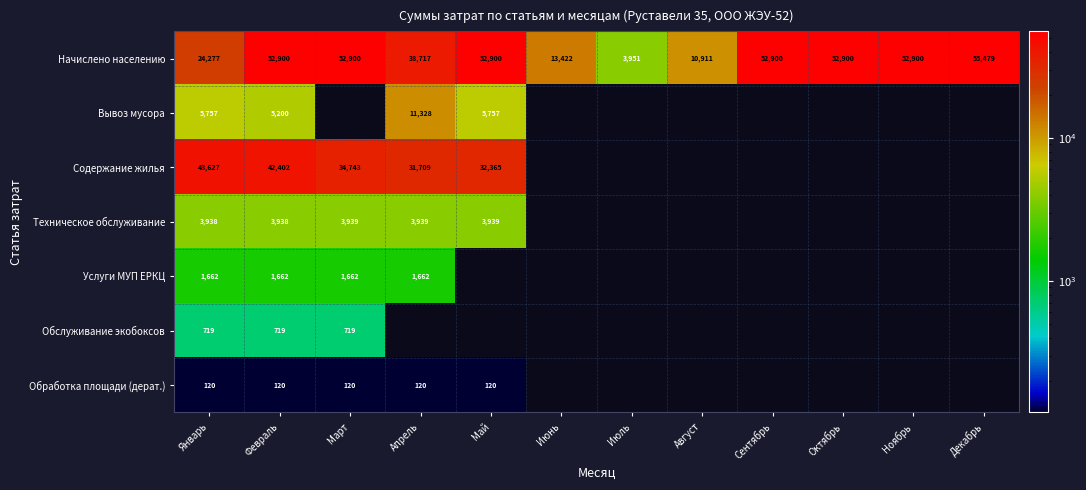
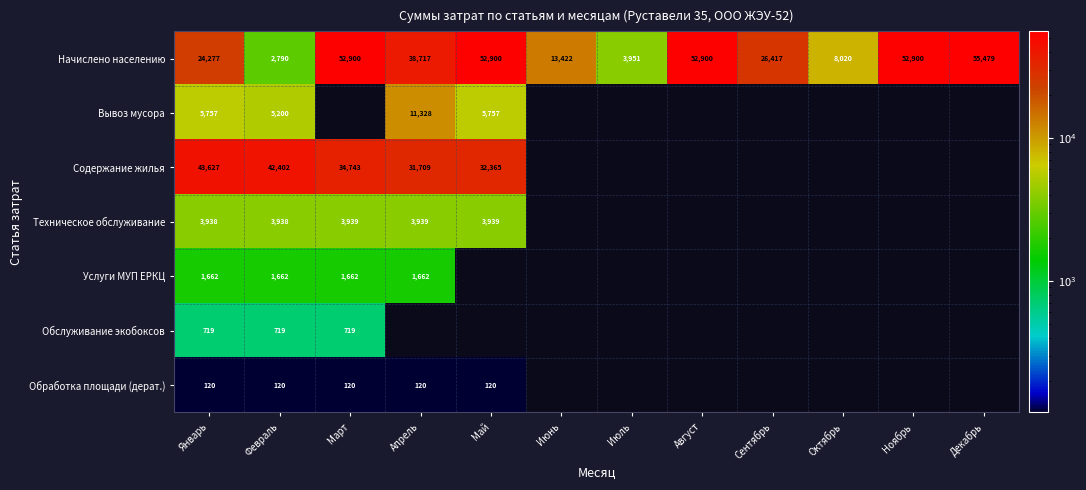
  {
    "Начислено населению": {
      "Январь": "24,277",
-     "Февраль": "52,900",
+     "Февраль": "2,790",
      "Март": "52,900",
      "Апрель": "38,717",
      "Май": "52,900",
      "Июнь": "13,422",
      "Июль": "3,951",
-     "Август": "10,911",
-     "Сентябрь": "52,900",
-     "Октябрь": "52,900",
+     "Август": "52,900",
+     "Сентябрь": "26,417",
+     "Октябрь": "8,020",
      "Ноябрь": "52,900",
      "Декабрь": "55,479"
    },
    "Вывоз мусора": {
      "Январь": "5,757",
      "Февраль": "5,200",
      "Апрель": "11,328",
      "Май": "5,757"
    },
    "Содержание жилья": {
      "Январь": "43,627",
      "Февраль": "42,402",
      "Март": "34,743",
      "Апрель": "31,709",
      "Май": "32,365"
    },
    "Техническое обслуживание": {
      "Январь": "3,938",
      "Февраль": "3,938",
      "Март": "3,939",
      "Апрель": "3,939",
      "Май": "3,939"
    },
    "Услуги МУП ЕРКЦ": {
      "Январь": "1,662",
      "Февраль": "1,662",
      "Март": "1,662",
      "Апрель": "1,662"
    },
    "Обслуживание экобоксов": {
      "Январь": "719",
      "Февраль": "719",
      "Март": "719"
    },
    "Обработка площади (дерат.)": {
      "Январь": "120",
      "Февраль": "120",
      "Март": "120",
      "Апрель": "120",
      "Май": "120"
    }
  }
